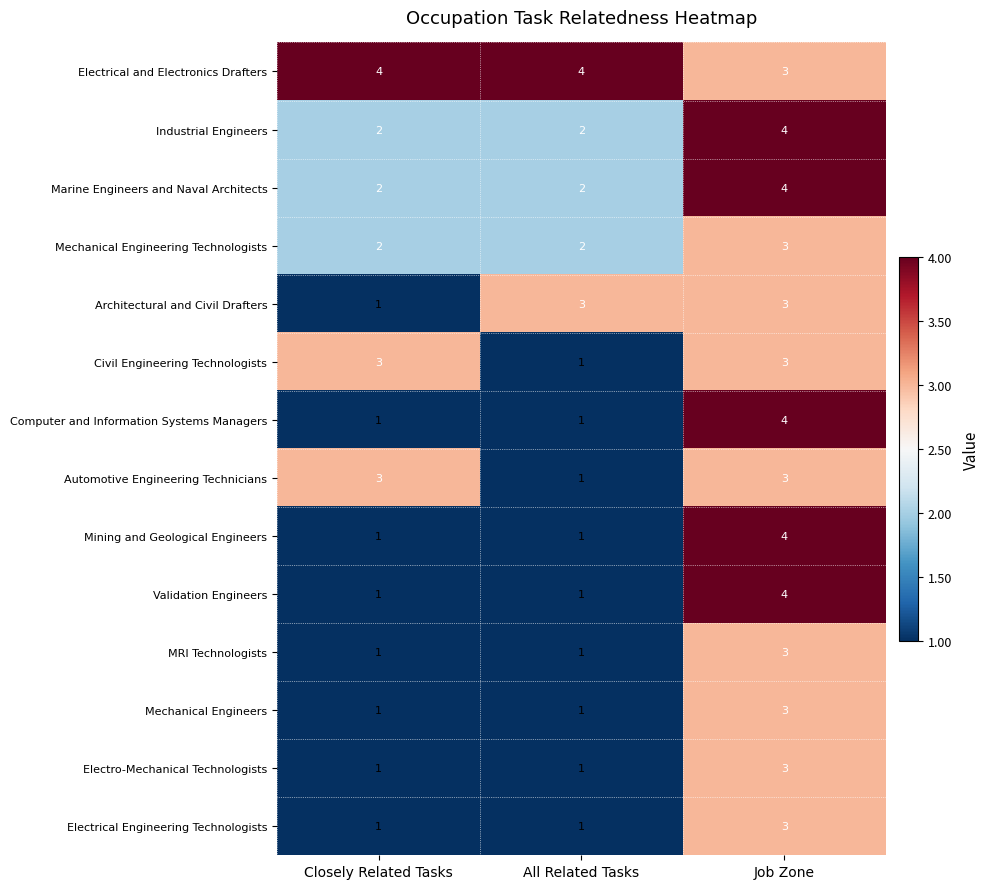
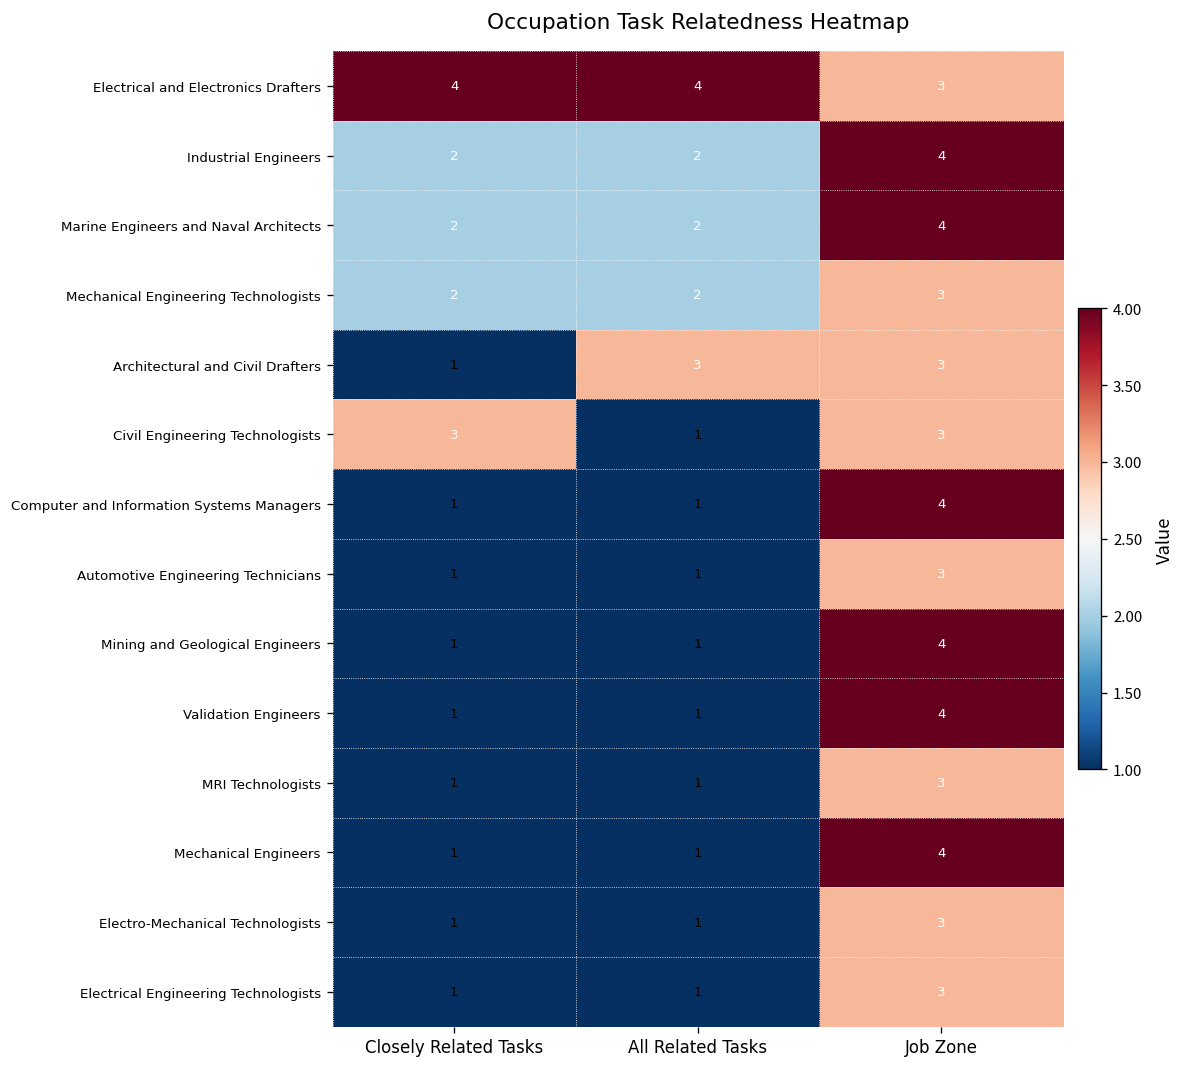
  {
    "Electrical and Electronics Drafters": {
      "Closely Related Tasks": 4,
      "All Related Tasks": 4,
      "Job Zone": 3
    },
    "Industrial Engineers": {
      "Closely Related Tasks": 2,
      "All Related Tasks": 2,
      "Job Zone": 4
    },
    "Marine Engineers and Naval Architects": {
      "Closely Related Tasks": 2,
      "All Related Tasks": 2,
      "Job Zone": 4
    },
    "Mechanical Engineering Technologists": {
      "Closely Related Tasks": 2,
      "All Related Tasks": 2,
      "Job Zone": 3
    },
    "Architectural and Civil Drafters": {
      "Closely Related Tasks": 1,
      "All Related Tasks": 3,
      "Job Zone": 3
    },
    "Civil Engineering Technologists": {
      "Closely Related Tasks": 3,
      "All Related Tasks": 1,
      "Job Zone": 3
    },
    "Computer and Information Systems Managers": {
      "Closely Related Tasks": 1,
      "All Related Tasks": 1,
      "Job Zone": 4
    },
    "Automotive Engineering Technicians": {
-     "Closely Related Tasks": 3,
+     "Closely Related Tasks": 1,
      "All Related Tasks": 1,
      "Job Zone": 3
    },
    "Mining and Geological Engineers": {
      "Closely Related Tasks": 1,
      "All Related Tasks": 1,
      "Job Zone": 4
    },
    "Validation Engineers": {
      "Closely Related Tasks": 1,
      "All Related Tasks": 1,
      "Job Zone": 4
    },
    "MRI Technologists": {
      "Closely Related Tasks": 1,
      "All Related Tasks": 1,
      "Job Zone": 3
    },
    "Mechanical Engineers": {
      "Closely Related Tasks": 1,
      "All Related Tasks": 1,
-     "Job Zone": 3
+     "Job Zone": 4
    },
    "Electro-Mechanical Technologists": {
      "Closely Related Tasks": 1,
      "All Related Tasks": 1,
      "Job Zone": 3
    },
    "Electrical Engineering Technologists": {
      "Closely Related Tasks": 1,
      "All Related Tasks": 1,
      "Job Zone": 3
    }
  }
